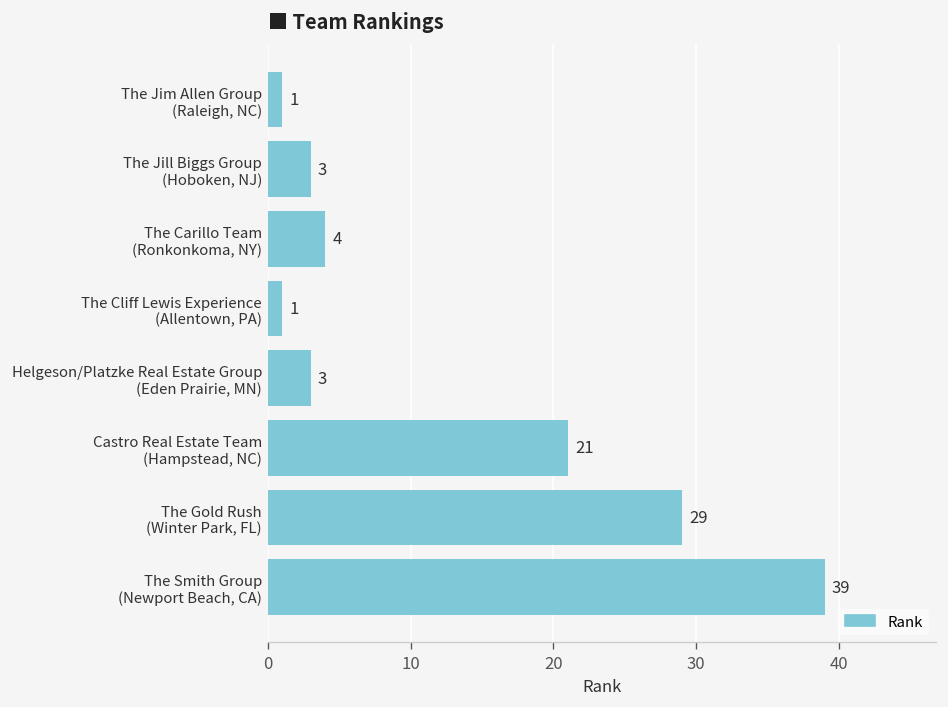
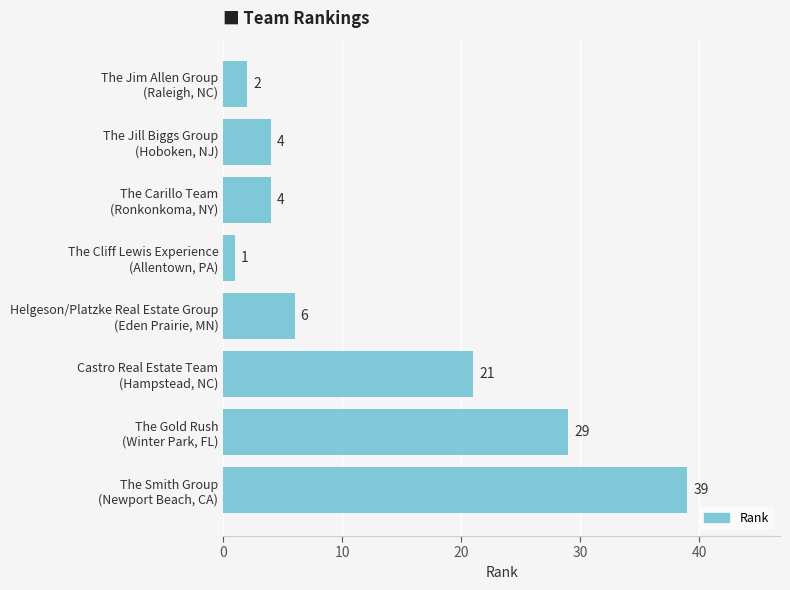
  {
-   "The Jim Allen Group (Raleigh, NC)": 1,
-   "The Jill Biggs Group (Hoboken, NJ)": 3,
+   "The Jim Allen Group (Raleigh, NC)": 2,
+   "The Jill Biggs Group (Hoboken, NJ)": 4,
    "The Carillo Team (Ronkonkoma, NY)": 4,
    "The Cliff Lewis Experience (Allentown, PA)": 1,
-   "Helgeson/Platzke Real Estate Group (Eden Prairie, MN)": 3,
+   "Helgeson/Platzke Real Estate Group (Eden Prairie, MN)": 6,
    "Castro Real Estate Team (Hampstead, NC)": 21,
    "The Gold Rush (Winter Park, FL)": 29,
    "The Smith Group (Newport Beach, CA)": 39
  }
